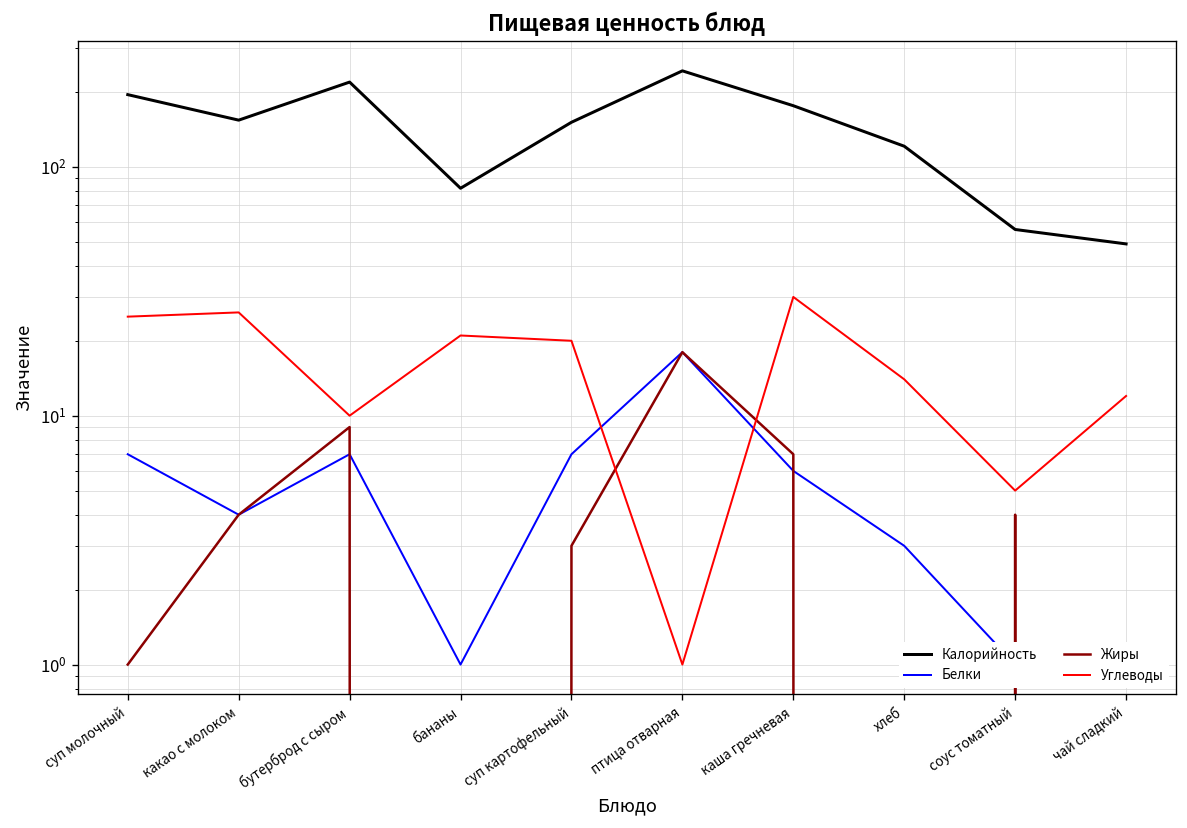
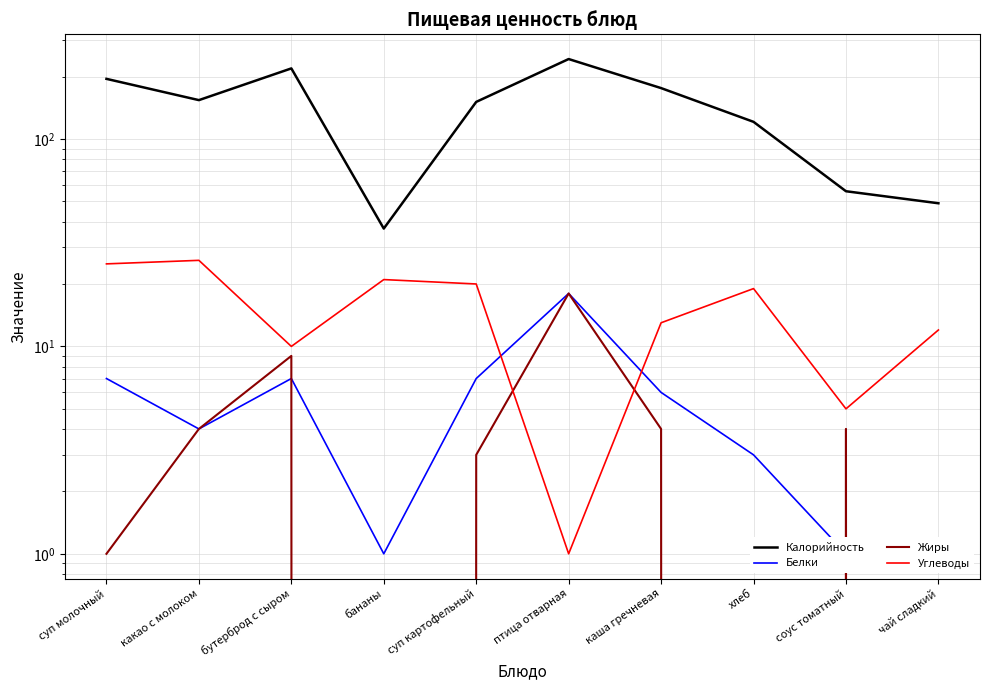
  {
    "Калорийность": {
      "суп молочный": 200,
      "какао с молоком": 150,
      "бутерброд с сыром": 220,
-     "бананы": 82,
+     "бананы": 37,
      "суп картофельный": 150,
      "птица отварная": 240,
      "каша гречневая": 180,
      "хлеб": 120,
      "соус томатный": 56,
      "чай сладкий": 49
    },
    "Белки": {
      "суп молочный": 7,
      "бутерброд с сыром": 7,
      "бананы": 1,
      "суп картофельный": 7,
      "каша гречневая": 6,
      "хлеб": 3
    },
    "Жиры": {
      "суп молочный": 1,
      "бутерброд с сыром": 9,
      "суп картофельный": 3,
-     "каша гречневая": 7,
+     "каша гречневая": 4,
      "соус томатный": 4
    },
    "Углеводы": {
      "суп молочный": 25,
      "какао с молоком": 26,
      "бутерброд с сыром": 10,
      "бананы": 21,
      "суп картофельный": 20,
      "птица отварная": 1,
-     "каша гречневая": 30,
-     "хлеб": 14,
+     "каша гречневая": 13,
+     "хлеб": 19,
      "соус томатный": 5,
      "чай сладкий": 12
    }
  }
